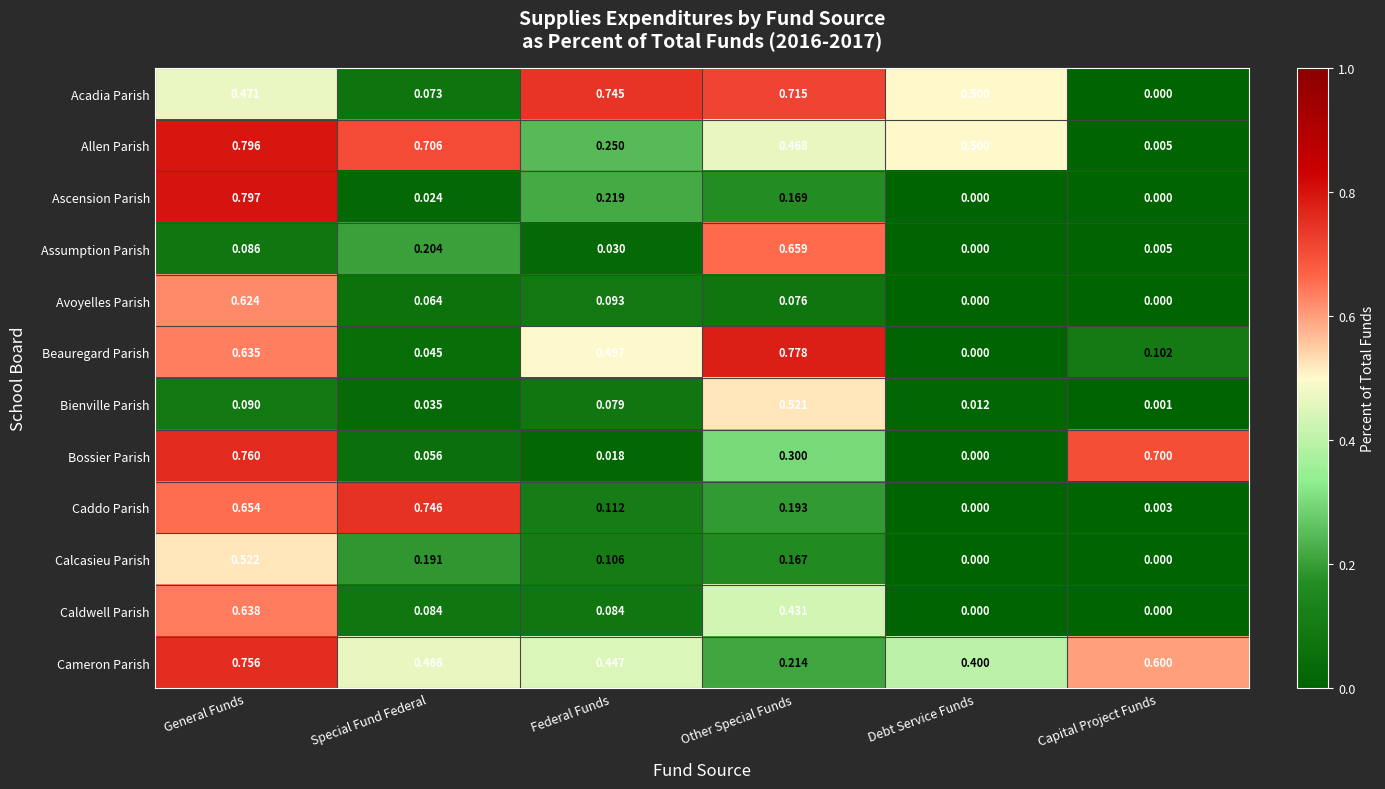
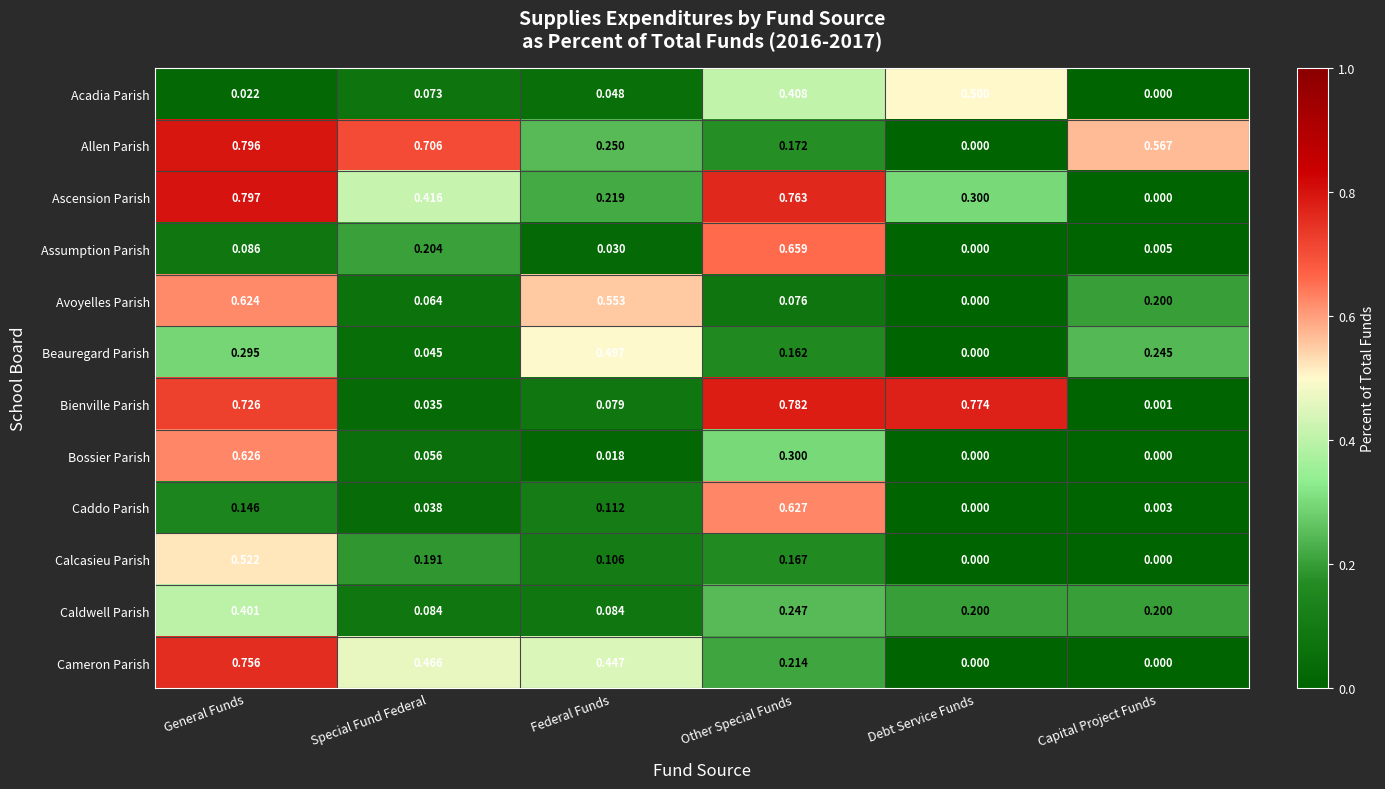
  {
    "Acadia Parish": {
-     "General Funds": 0.471,
+     "General Funds": 0.022,
      "Special Fund Federal": 0.073,
-     "Federal Funds": 0.745,
-     "Other Special Funds": 0.715,
+     "Federal Funds": 0.048,
+     "Other Special Funds": 0.408,
      "Debt Service Funds": 0.500,
      "Capital Project Funds": 0.000
    },
    "Allen Parish": {
      "General Funds": 0.796,
      "Special Fund Federal": 0.706,
      "Federal Funds": 0.250,
-     "Other Special Funds": 0.468,
-     "Debt Service Funds": 0.500,
-     "Capital Project Funds": 0.005
+     "Other Special Funds": 0.172,
+     "Debt Service Funds": 0.000,
+     "Capital Project Funds": 0.567
    },
    "Ascension Parish": {
      "General Funds": 0.797,
-     "Special Fund Federal": 0.024,
+     "Special Fund Federal": 0.416,
      "Federal Funds": 0.219,
-     "Other Special Funds": 0.169,
-     "Debt Service Funds": 0.000,
+     "Other Special Funds": 0.763,
+     "Debt Service Funds": 0.300,
      "Capital Project Funds": 0.000
    },
    "Assumption Parish": {
      "General Funds": 0.086,
      "Special Fund Federal": 0.204,
      "Federal Funds": 0.030,
      "Other Special Funds": 0.659,
      "Debt Service Funds": 0.000,
      "Capital Project Funds": 0.005
    },
    "Avoyelles Parish": {
      "General Funds": 0.624,
      "Special Fund Federal": 0.064,
-     "Federal Funds": 0.093,
+     "Federal Funds": 0.553,
      "Other Special Funds": 0.076,
      "Debt Service Funds": 0.000,
-     "Capital Project Funds": 0.000
+     "Capital Project Funds": 0.200
    },
    "Beauregard Parish": {
-     "General Funds": 0.635,
+     "General Funds": 0.295,
      "Special Fund Federal": 0.045,
      "Federal Funds": 0.497,
-     "Other Special Funds": 0.778,
+     "Other Special Funds": 0.162,
      "Debt Service Funds": 0.000,
-     "Capital Project Funds": 0.102
+     "Capital Project Funds": 0.245
    },
    "Bienville Parish": {
-     "General Funds": 0.090,
+     "General Funds": 0.726,
      "Special Fund Federal": 0.035,
      "Federal Funds": 0.079,
-     "Other Special Funds": 0.521,
-     "Debt Service Funds": 0.012,
+     "Other Special Funds": 0.782,
+     "Debt Service Funds": 0.774,
      "Capital Project Funds": 0.001
    },
    "Bossier Parish": {
-     "General Funds": 0.760,
+     "General Funds": 0.626,
      "Special Fund Federal": 0.056,
      "Federal Funds": 0.018,
      "Other Special Funds": 0.300,
      "Debt Service Funds": 0.000,
-     "Capital Project Funds": 0.700
+     "Capital Project Funds": 0.000
    },
    "Caddo Parish": {
-     "General Funds": 0.654,
-     "Special Fund Federal": 0.746,
+     "General Funds": 0.146,
+     "Special Fund Federal": 0.038,
      "Federal Funds": 0.112,
-     "Other Special Funds": 0.193,
+     "Other Special Funds": 0.627,
      "Debt Service Funds": 0.000,
      "Capital Project Funds": 0.003
    },
    "Calcasieu Parish": {
      "General Funds": 0.522,
      "Special Fund Federal": 0.191,
      "Federal Funds": 0.106,
      "Other Special Funds": 0.167,
      "Debt Service Funds": 0.000,
      "Capital Project Funds": 0.000
    },
    "Caldwell Parish": {
-     "General Funds": 0.638,
+     "General Funds": 0.401,
      "Special Fund Federal": 0.084,
      "Federal Funds": 0.084,
-     "Other Special Funds": 0.431,
-     "Debt Service Funds": 0.000,
-     "Capital Project Funds": 0.000
+     "Other Special Funds": 0.247,
+     "Debt Service Funds": 0.200,
+     "Capital Project Funds": 0.200
    },
    "Cameron Parish": {
      "General Funds": 0.756,
      "Special Fund Federal": 0.466,
      "Federal Funds": 0.447,
      "Other Special Funds": 0.214,
-     "Debt Service Funds": 0.400,
-     "Capital Project Funds": 0.600
+     "Debt Service Funds": 0.000,
+     "Capital Project Funds": 0.000
    }
  }
